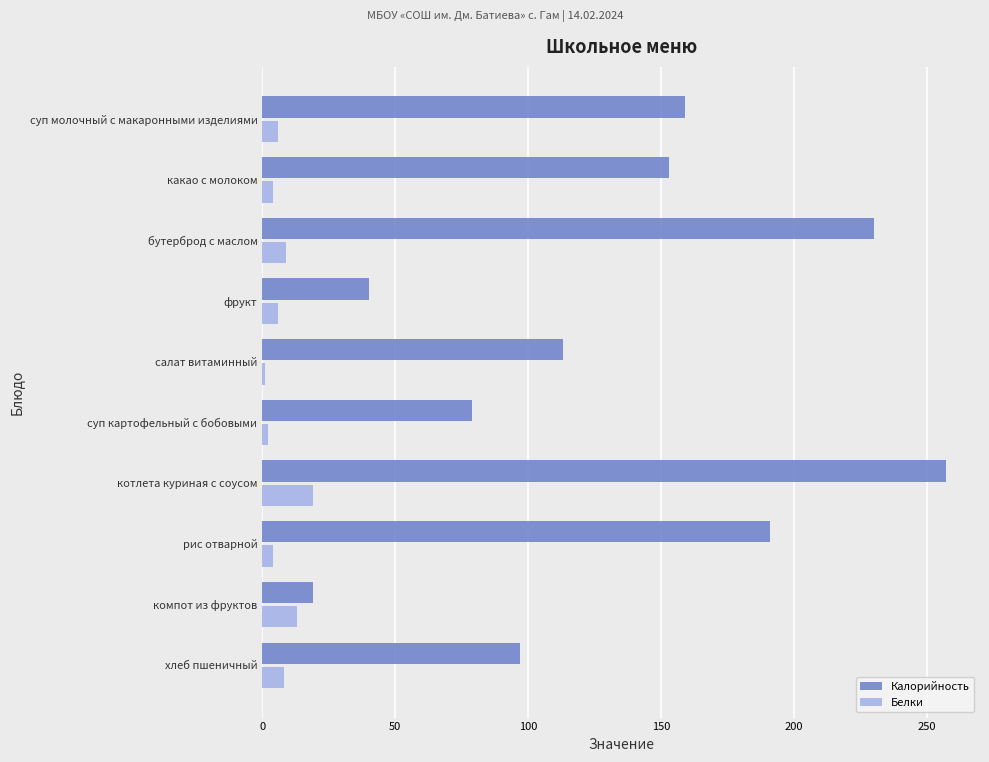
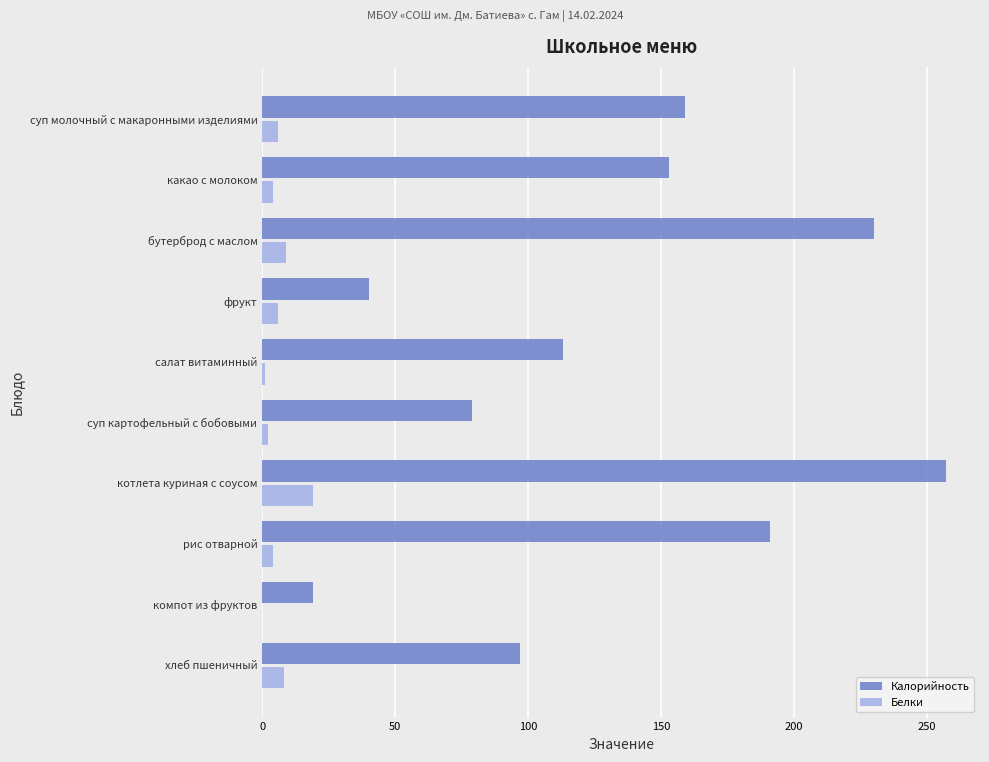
  {
    "Калорийность": {
      "суп молочный с макаронными изделиями": 159,
      "какао с молоком": 153,
      "бутерброд с маслом": 230,
      "фрукт": 40,
      "салат витаминный": 113,
      "суп картофельный с бобовыми": 79,
      "котлета куриная с соусом": 257,
      "рис отварной": 191,
      "компот из фруктов": 19,
      "хлеб пшеничный": 97
    },
    "Белки": {
      "суп молочный с макаронными изделиями": 6,
      "какао с молоком": 4,
      "бутерброд с маслом": 9,
      "фрукт": 6,
      "салат витаминный": 1,
      "суп картофельный с бобовыми": 2,
      "котлета куриная с соусом": 19,
      "рис отварной": 4,
-     "компот из фруктов": 13,
+     "компот из фруктов": 0,
      "хлеб пшеничный": 8
    }
  }
